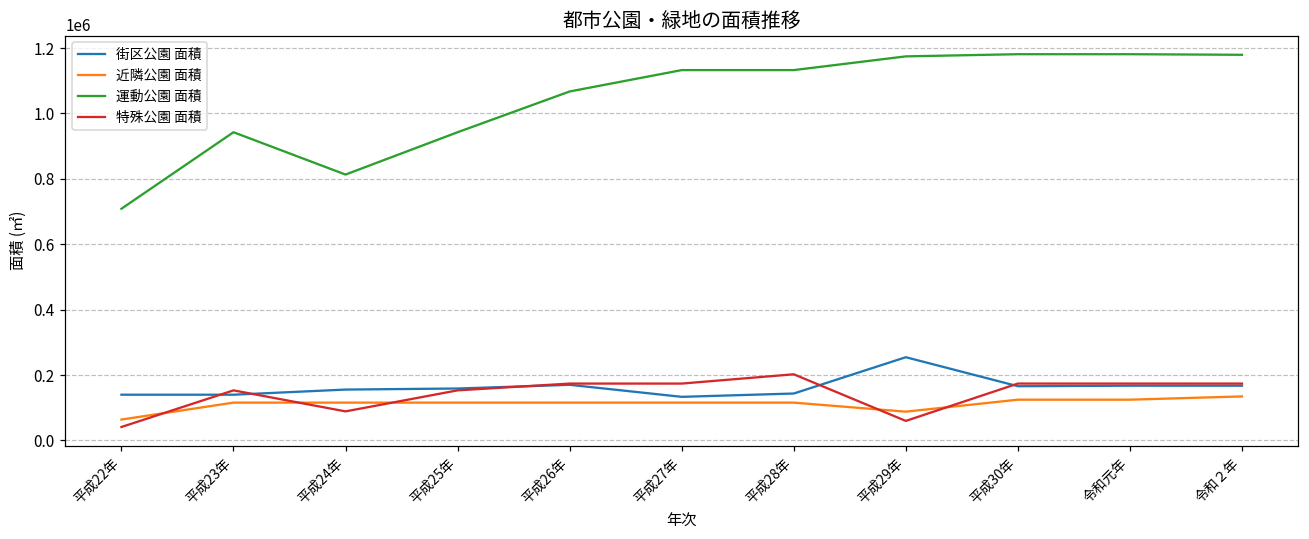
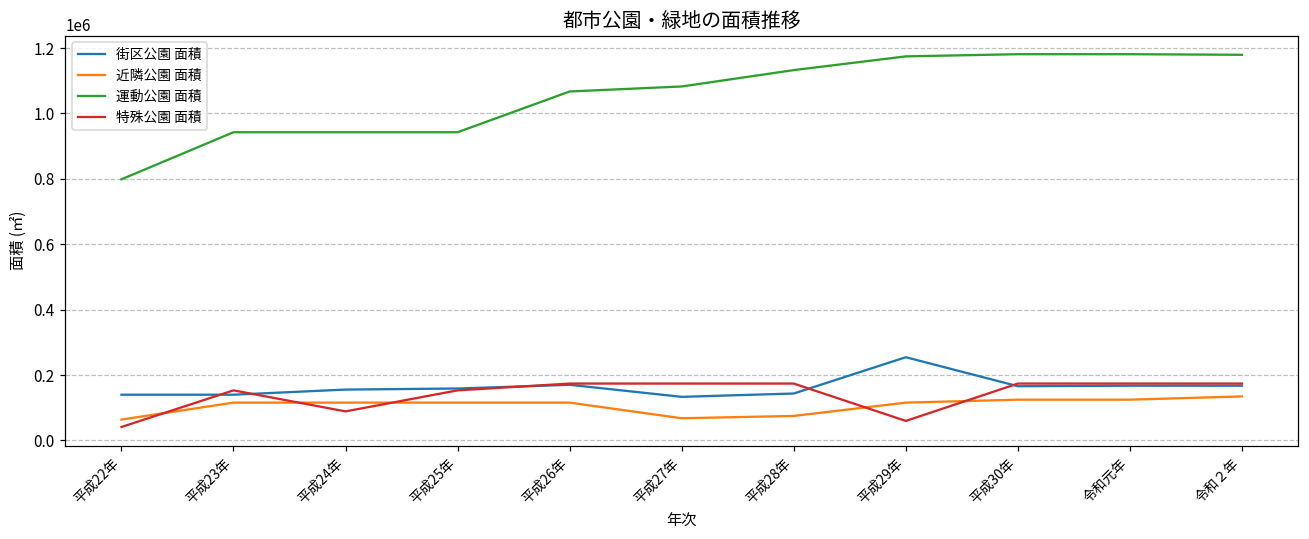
  {
    "街区公園 面積": {
      "平成22年": 140000,
      "平成23年": 140000,
      "平成24年": 160000,
      "平成27年": 130000,
      "平成28年": 140000,
      "平成29年": 250000
    },
    "近隣公園 面積": {
      "平成22年": 60000,
      "平成23年": 120000,
      "平成24年": 120000,
      "平成25年": 120000,
      "平成26年": 120000,
-     "平成27年": 120000,
-     "平成28年": 120000,
-     "平成29年": 90000,
+     "平成27年": 70000,
+     "平成28年": 70000,
+     "平成29年": 120000,
      "平成30年": 120000,
      "令和元年": 120000,
      "令和２年": 130000
    },
    "運動公園 面積": {
-     "平成22年": 710000,
+     "平成22年": 800000,
      "平成23年": 940000,
-     "平成24年": 810000,
+     "平成24年": 940000,
      "平成25年": 940000,
      "平成26年": 1070000,
-     "平成27年": 1130000,
+     "平成27年": 1080000,
      "平成28年": 1130000,
      "平成29年": 1170000,
      "平成30年": 1180000,
      "令和元年": 1180000,
      "令和２年": 1180000
    },
    "特殊公園 面積": {
      "平成22年": 40000,
      "平成23年": 150000,
      "平成24年": 90000,
      "平成27年": 170000,
-     "平成28年": 200000,
+     "平成28年": 170000,
      "平成29年": 60000
    }
  }
